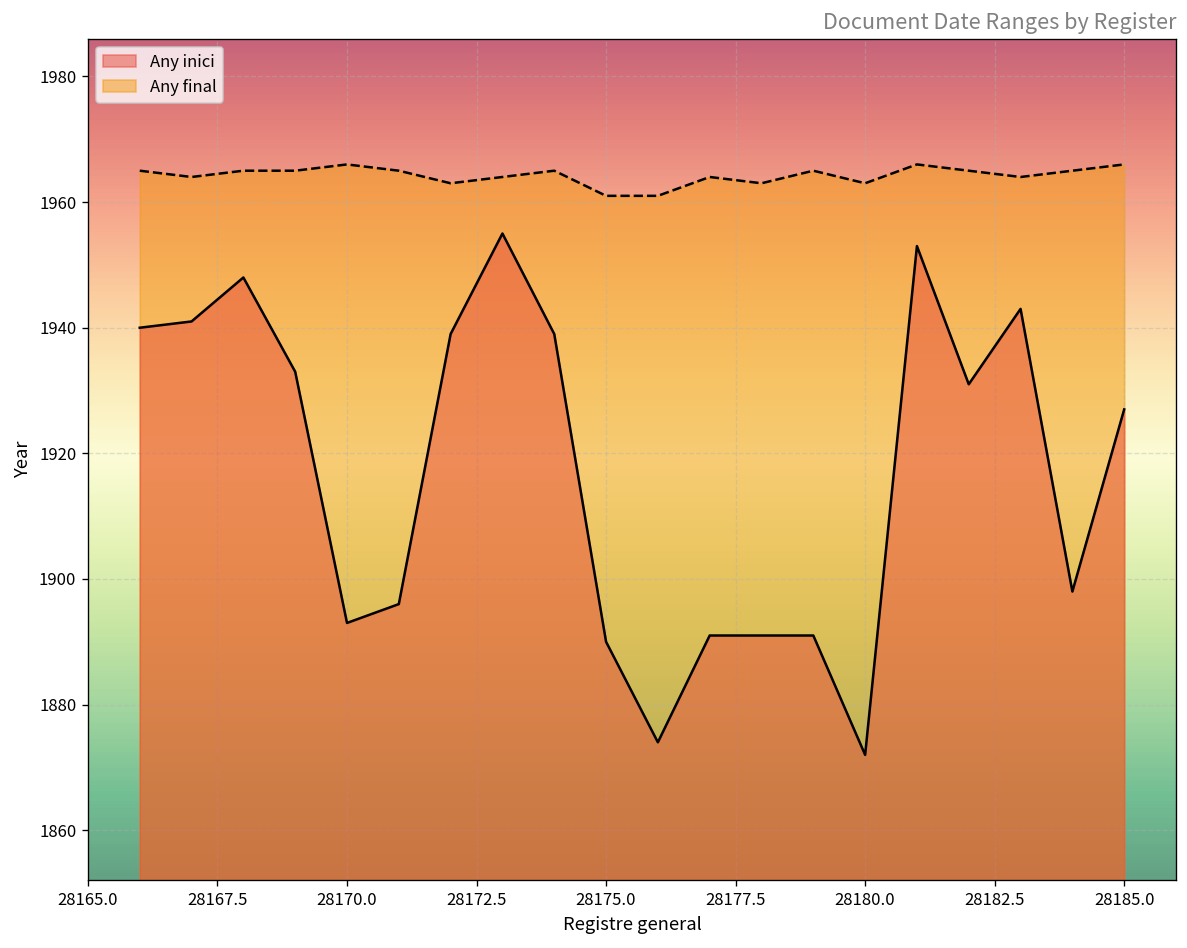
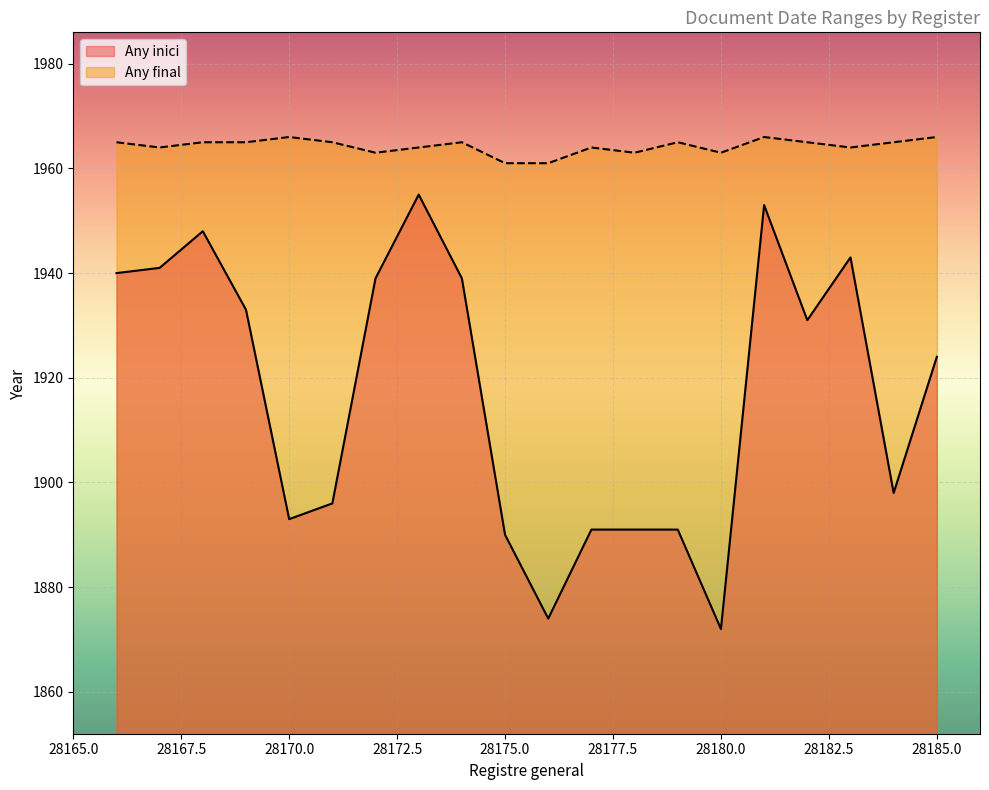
  {
    "Any inici": {
      "28170.0": 1893,
      "28175.0": 1890,
      "28180.0": 1872,
-     "28185.0": 1927
+     "28185.0": 1924
    },
    "Any final": {
      "28170.0": 1966,
      "28175.0": 1961,
      "28180.0": 1963,
      "28185.0": 1966
    }
  }
